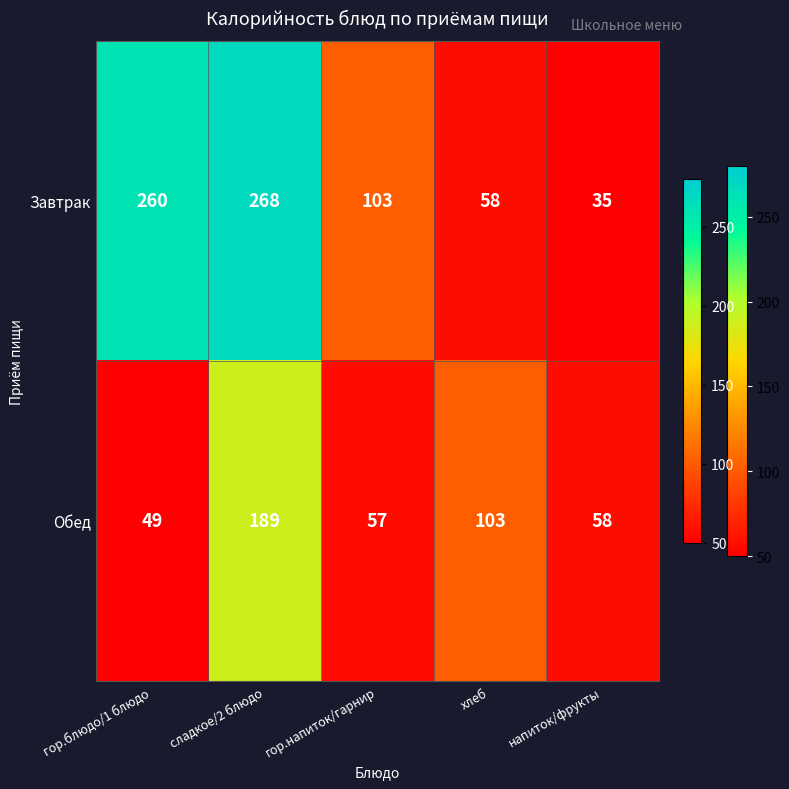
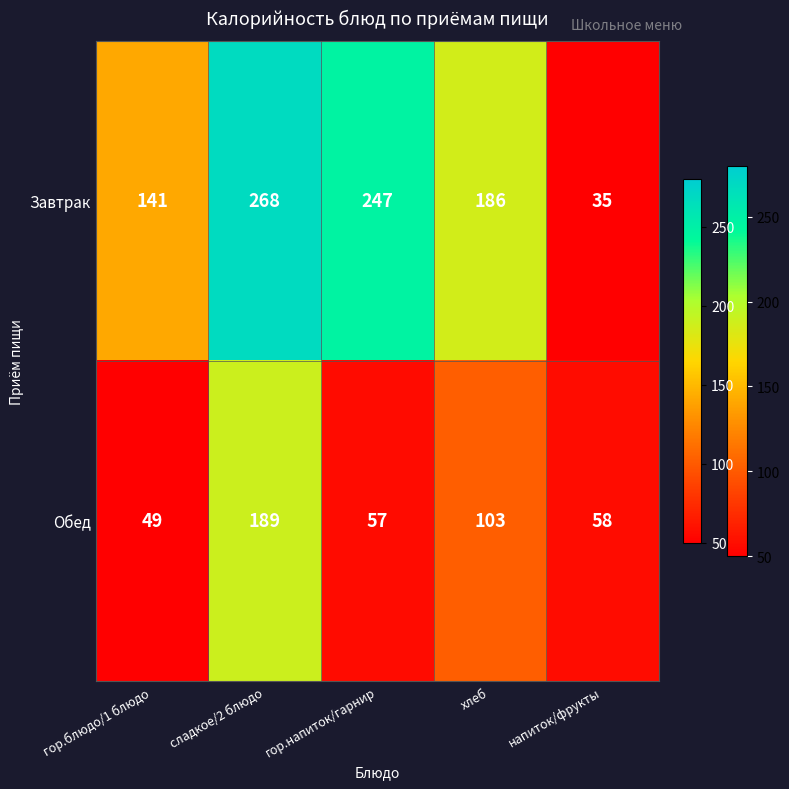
  {
    "Завтрак": {
-     "гор.блюдо/1 блюдо": 260,
+     "гор.блюдо/1 блюдо": 141,
      "сладкое/2 блюдо": 268,
-     "гор.напиток/гарнир": 103,
-     "хлеб": 58,
+     "гор.напиток/гарнир": 247,
+     "хлеб": 186,
      "напиток/фрукты": 35
    },
    "Обед": {
      "гор.блюдо/1 блюдо": 49,
      "сладкое/2 блюдо": 189,
      "гор.напиток/гарнир": 57,
      "хлеб": 103,
      "напиток/фрукты": 58
    }
  }
